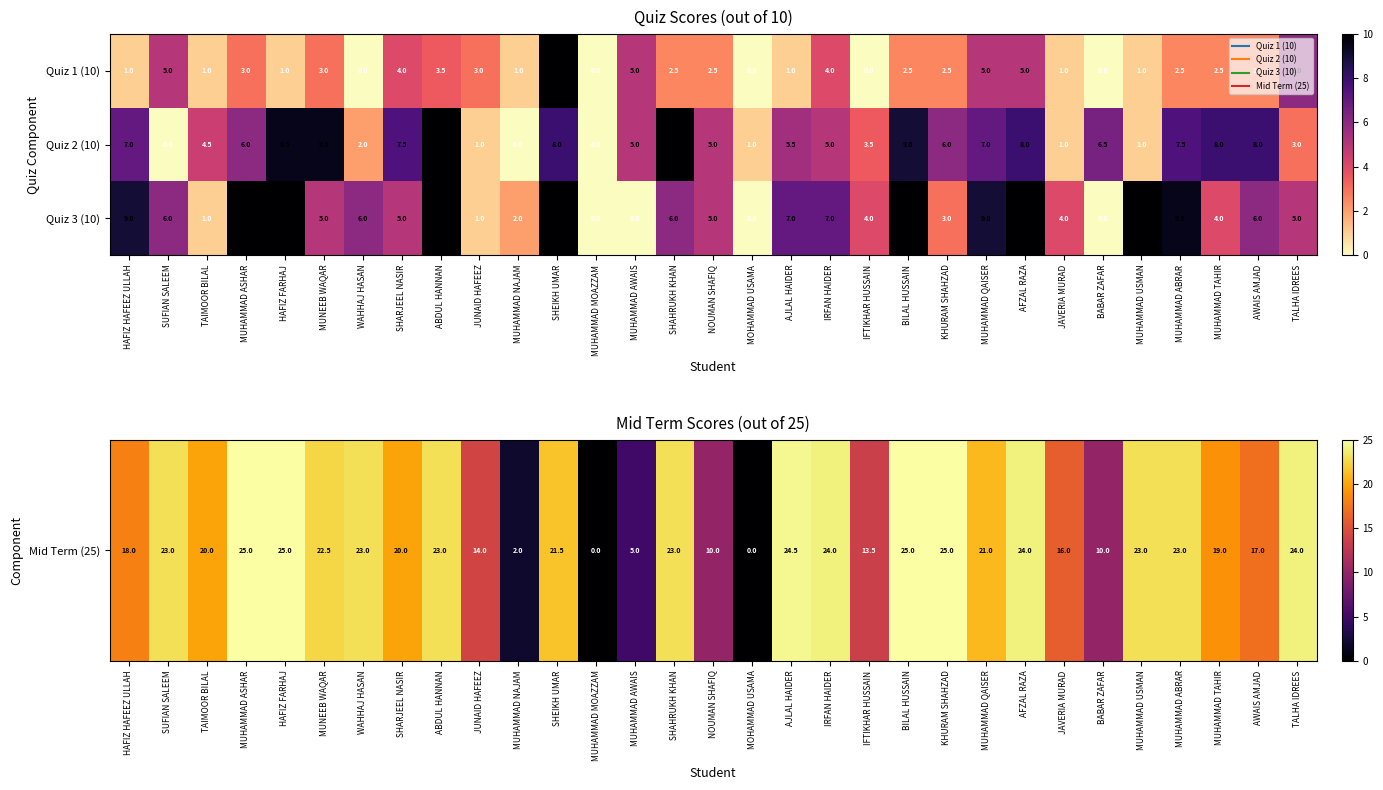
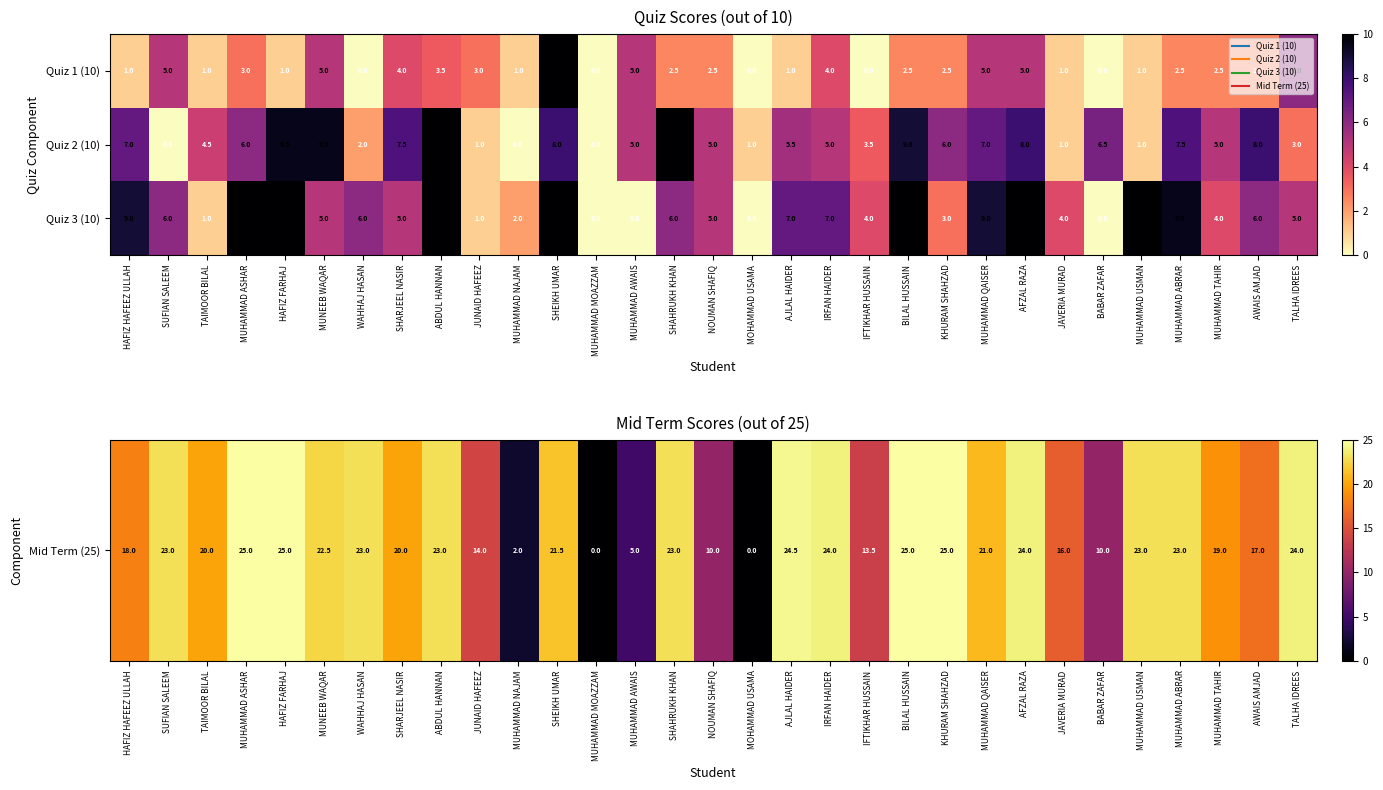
  {
    "Quiz 1 (10)": {
      "HAFIZ HAFEEZ ULLAH": 1.0,
      "SUFIAN SALEEM": 5.0,
      "TAIMOOR BILAL": 1.0,
      "MUHAMMAD ASHAR": 3.0,
      "HAFIZ FARHAJ": 1.0,
-     "MUNEEB WAQAR": 3.0,
+     "MUNEEB WAQAR": 5.0,
      "WAHHAJ HASAN": 0.0,
      "SHARJEEL NASIR": 4.0,
      "ABDUL HANNAN": 3.5,
      "JUNAID HAFEEZ": 3.0,
      "MUHAMMAD NAJAM": 1.0,
      "MUHAMMAD MOAZZAM": 0.0,
      "MUHAMMAD AWAIS": 5.0,
      "SHAHRUKH KHAN": 2.5,
      "NOUMAN SHAFIQ": 2.5,
      "MOHAMMAD USAMA": 0.0,
      "AJLAL HAIDER": 1.0,
      "IRFAN HAIDER": 4.0,
      "IFTIKHAR HUSSAIN": 0.0,
      "BILAL HUSSAIN": 2.5,
      "KHURAM SHAHZAD": 2.5,
      "MUHAMMAD QAISER": 5.0,
      "AFZAL RAZA": 5.0,
      "JAVERIA MURAD": 1.0,
      "BABAR ZAFAR": 0.0,
      "MUHAMMAD USMAN": 1.0,
      "MUHAMMAD ABRAR": 2.5,
      "MUHAMMAD TAHIR": 2.5
    },
    "Quiz 2 (10)": {
      "HAFIZ HAFEEZ ULLAH": 7.0,
      "SUFIAN SALEEM": 0.0,
      "TAIMOOR BILAL": 4.5,
      "MUHAMMAD ASHAR": 6.0,
      "WAHHAJ HASAN": 2.0,
      "SHARJEEL NASIR": 7.5,
      "JUNAID HAFEEZ": 1.0,
      "MUHAMMAD NAJAM": 0.0,
      "SHEIKH UMAR": 8.0,
      "MUHAMMAD MOAZZAM": 0.0,
      "MUHAMMAD AWAIS": 5.0,
      "NOUMAN SHAFIQ": 5.0,
      "MOHAMMAD USAMA": 1.0,
      "AJLAL HAIDER": 5.5,
      "IRFAN HAIDER": 5.0,
      "IFTIKHAR HUSSAIN": 3.5,
      "BILAL HUSSAIN": 9.0,
      "KHURAM SHAHZAD": 6.0,
      "MUHAMMAD QAISER": 7.0,
      "AFZAL RAZA": 8.0,
      "JAVERIA MURAD": 1.0,
      "BABAR ZAFAR": 6.5,
      "MUHAMMAD USMAN": 1.0,
      "MUHAMMAD ABRAR": 7.5,
-     "MUHAMMAD TAHIR": 8.0,
+     "MUHAMMAD TAHIR": 5.0,
      "AWAIS AMJAD": 8.0,
      "TALHA IDREES": 3.0
    },
    "Quiz 3 (10)": {
      "HAFIZ HAFEEZ ULLAH": 9.0,
      "SUFIAN SALEEM": 6.0,
      "TAIMOOR BILAL": 1.0,
      "MUNEEB WAQAR": 5.0,
      "WAHHAJ HASAN": 6.0,
      "SHARJEEL NASIR": 5.0,
      "JUNAID HAFEEZ": 1.0,
      "MUHAMMAD NAJAM": 2.0,
      "MUHAMMAD MOAZZAM": 0.0,
      "MUHAMMAD AWAIS": 0.0,
      "SHAHRUKH KHAN": 6.0,
      "NOUMAN SHAFIQ": 5.0,
      "MOHAMMAD USAMA": 0.0,
      "AJLAL HAIDER": 7.0,
      "IRFAN HAIDER": 7.0,
      "IFTIKHAR HUSSAIN": 4.0,
      "KHURAM SHAHZAD": 3.0,
      "MUHAMMAD QAISER": 9.0,
      "JAVERIA MURAD": 4.0,
      "BABAR ZAFAR": 0.0,
      "MUHAMMAD TAHIR": 4.0,
      "AWAIS AMJAD": 6.0,
      "TALHA IDREES": 5.0
    }
  }
